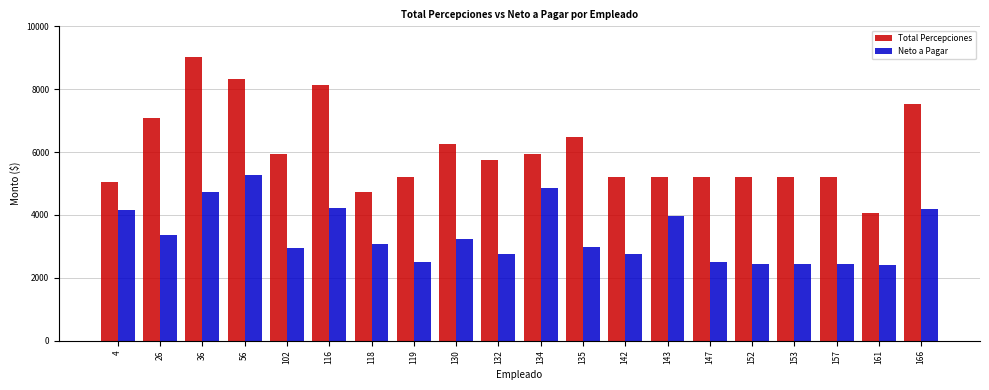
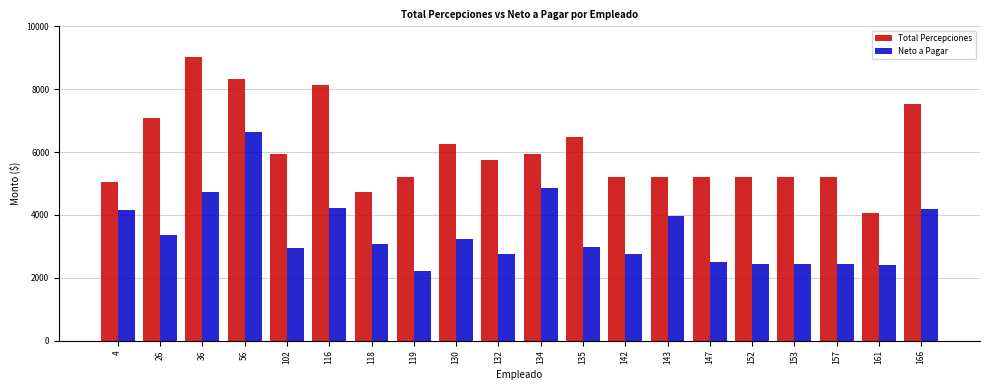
  {
    "Total Percepciones": {
      "4": 5000,
      "26": 7100,
      "36": 9000,
      "56": 8300,
      "102": 5900,
      "116": 8100,
      "118": 4700,
      "119": 5200,
      "130": 6200,
      "132": 5800,
      "134": 5900,
      "135": 6500,
      "142": 5200,
      "143": 5200,
      "147": 5200,
      "152": 5200,
      "153": 5200,
      "157": 5200,
      "161": 4100,
      "166": 7500
    },
    "Neto a Pagar": {
      "4": 4200,
      "26": 3400,
      "36": 4700,
-     "56": 5300,
+     "56": 6600,
      "102": 2900,
      "116": 4200,
      "118": 3100,
-     "119": 2500,
+     "119": 2200,
      "130": 3200,
      "132": 2700,
      "134": 4900,
      "135": 3000,
      "142": 2800,
      "143": 4000,
      "147": 2500,
      "152": 2400,
      "153": 2400,
      "157": 2400,
      "161": 2400,
      "166": 4200
    }
  }
